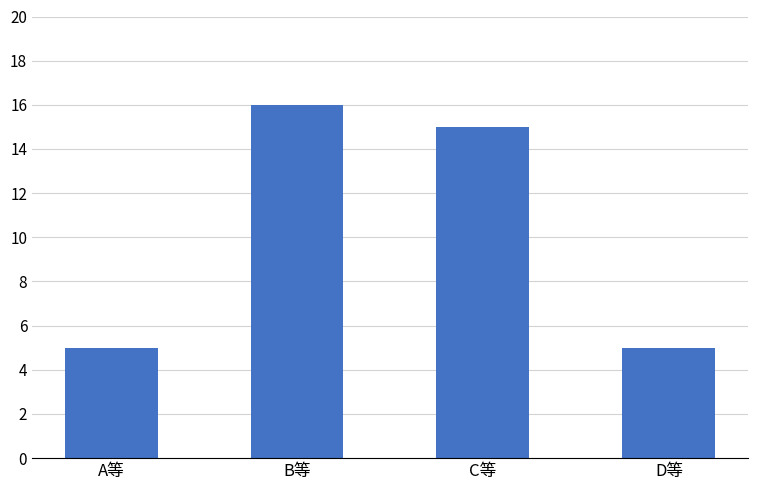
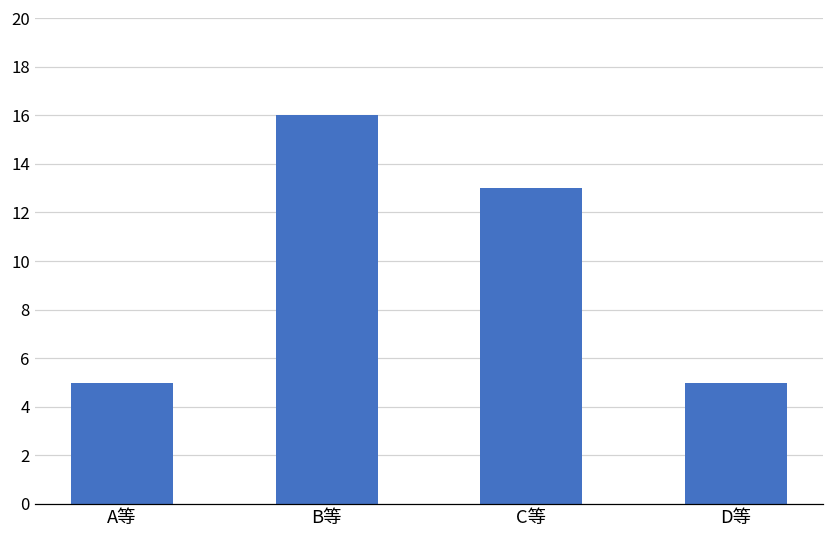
  {
    "A等": 5,
    "B等": 16,
-   "C等": 15,
+   "C等": 13,
    "D等": 5
  }
